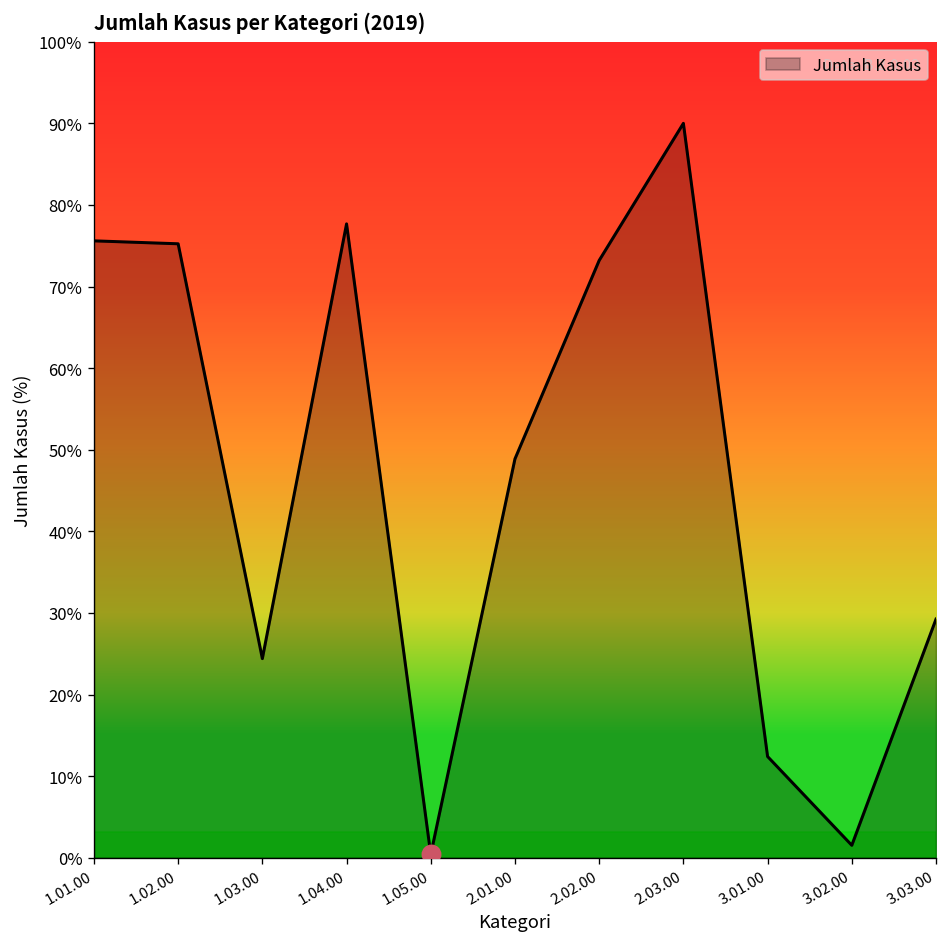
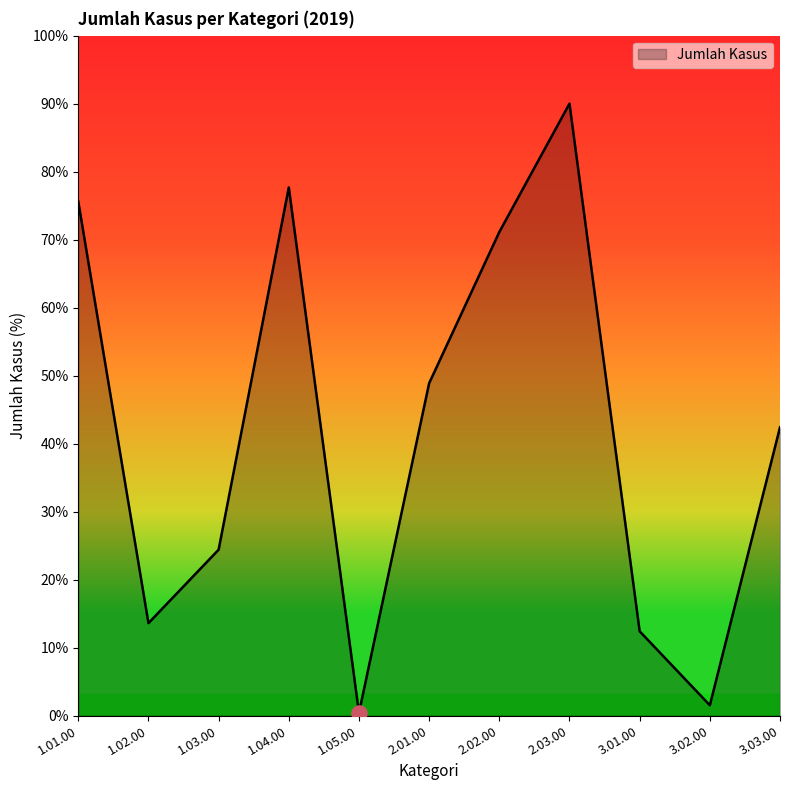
  {
    "Jumlah Kasus": {
      "1.01.00": "76%",
-     "1.02.00": "75%",
+     "1.02.00": "14%",
      "1.03.00": "24%",
      "1.04.00": "78%",
      "2.01.00": "49%",
-     "2.02.00": "73%",
+     "2.02.00": "71%",
      "2.03.00": "90%",
      "3.01.00": "12%",
-     "3.03.00": "29%"
+     "3.03.00": "42%"
    }
  }
